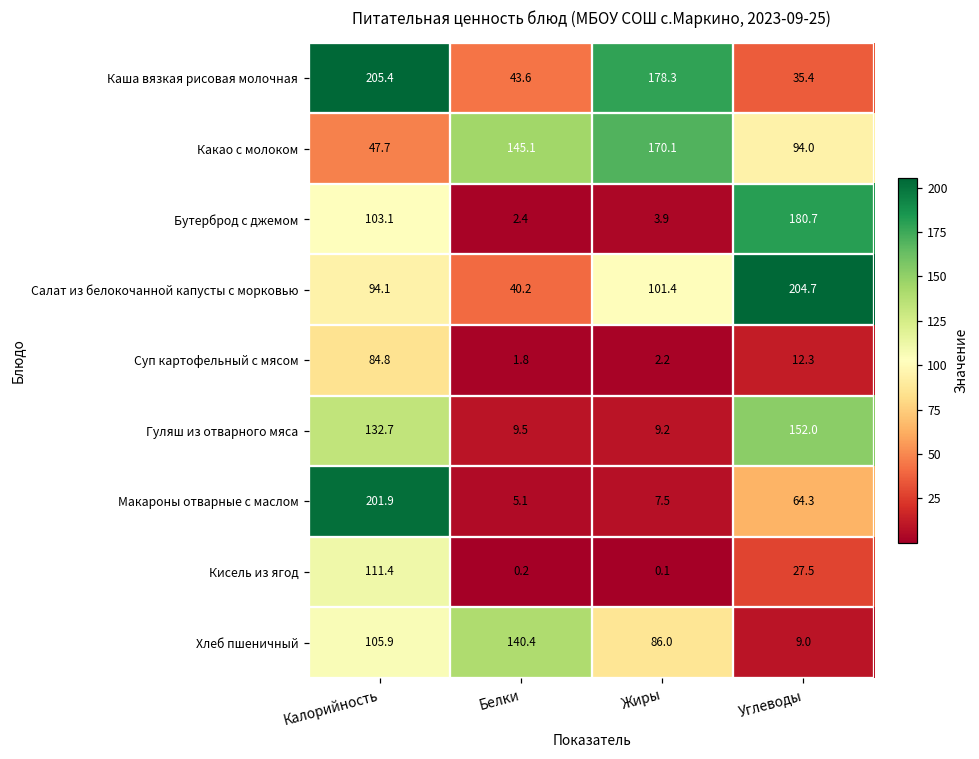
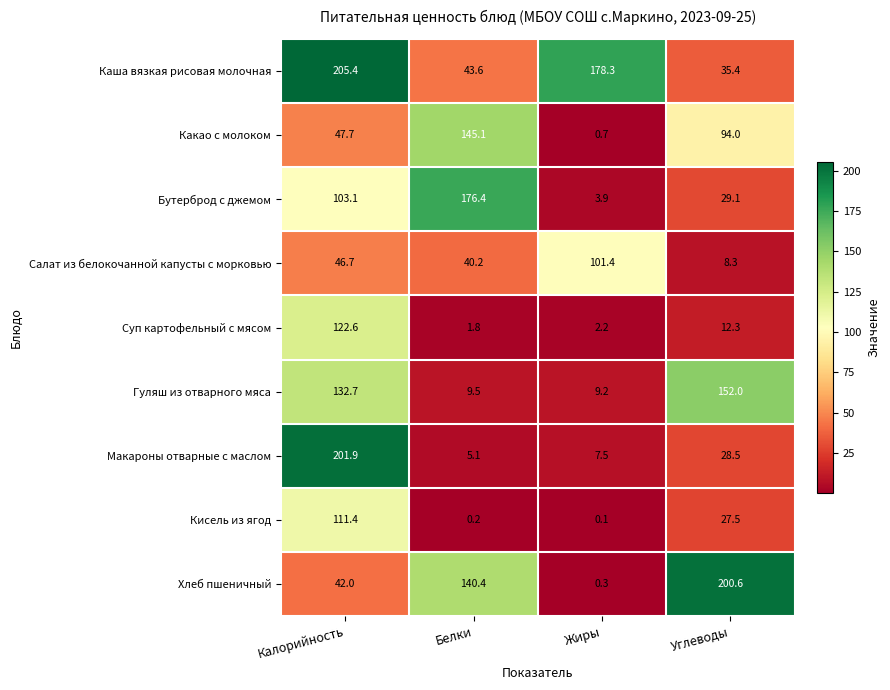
  {
    "Каша вязкая рисовая молочная": {
      "Калорийность": 205.4,
      "Белки": 43.6,
      "Жиры": 178.3,
      "Углеводы": 35.4
    },
    "Какао с молоком": {
      "Калорийность": 47.7,
      "Белки": 145.1,
-     "Жиры": 170.1,
+     "Жиры": 0.7,
      "Углеводы": 94.0
    },
    "Бутерброд с джемом": {
      "Калорийность": 103.1,
-     "Белки": 2.4,
+     "Белки": 176.4,
      "Жиры": 3.9,
-     "Углеводы": 180.7
+     "Углеводы": 29.1
    },
    "Салат из белокочанной капусты с морковью": {
-     "Калорийность": 94.1,
+     "Калорийность": 46.7,
      "Белки": 40.2,
      "Жиры": 101.4,
-     "Углеводы": 204.7
+     "Углеводы": 8.3
    },
    "Суп картофельный с мясом": {
-     "Калорийность": 84.8,
+     "Калорийность": 122.6,
      "Белки": 1.8,
      "Жиры": 2.2,
      "Углеводы": 12.3
    },
    "Гуляш из отварного мяса": {
      "Калорийность": 132.7,
      "Белки": 9.5,
      "Жиры": 9.2,
      "Углеводы": 152.0
    },
    "Макароны отварные с маслом": {
      "Калорийность": 201.9,
      "Белки": 5.1,
      "Жиры": 7.5,
-     "Углеводы": 64.3
+     "Углеводы": 28.5
    },
    "Кисель из ягод": {
      "Калорийность": 111.4,
      "Белки": 0.2,
      "Жиры": 0.1,
      "Углеводы": 27.5
    },
    "Хлеб пшеничный": {
-     "Калорийность": 105.9,
+     "Калорийность": 42.0,
      "Белки": 140.4,
-     "Жиры": 86.0,
-     "Углеводы": 9.0
+     "Жиры": 0.3,
+     "Углеводы": 200.6
    }
  }
